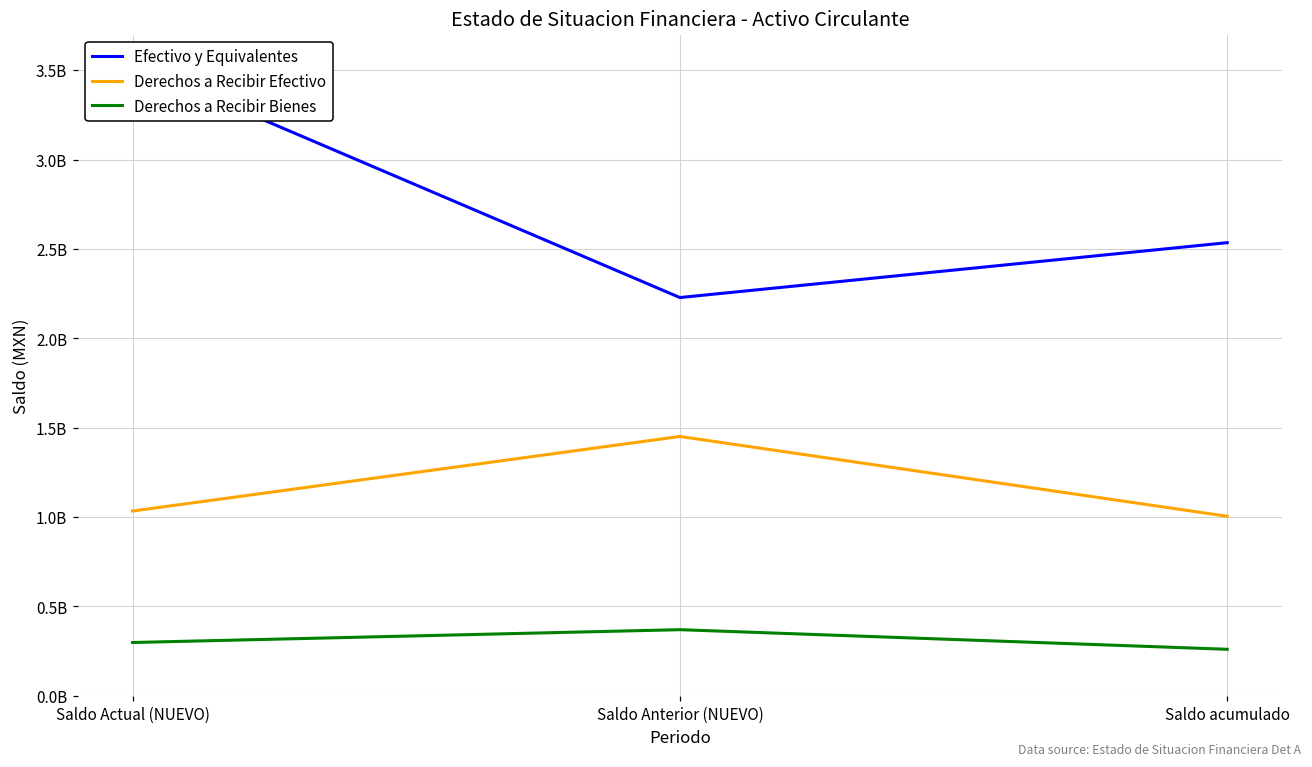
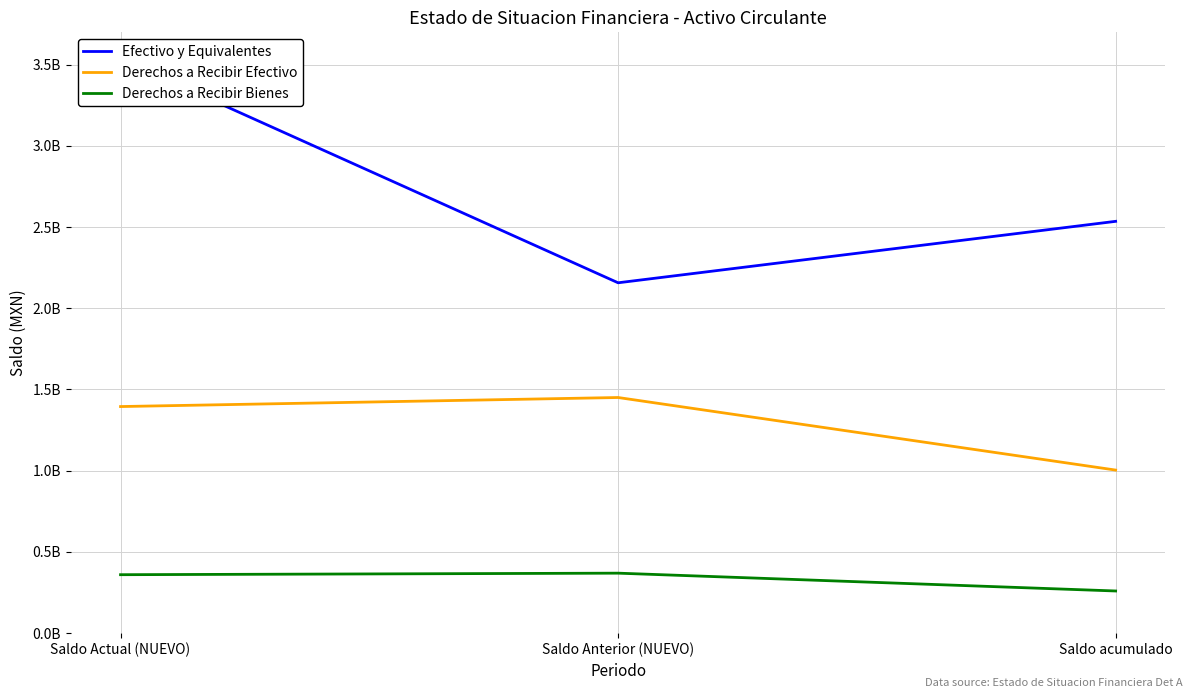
  {
    "Efectivo y Equivalentes": {
-     "Saldo Anterior (NUEVO)": 2230000000,
+     "Saldo Anterior (NUEVO)": 2160000000,
      "Saldo acumulado": 2530000000
    },
    "Derechos a Recibir Efectivo": {
-     "Saldo Actual (NUEVO)": 1030000000,
+     "Saldo Actual (NUEVO)": 1390000000,
      "Saldo Anterior (NUEVO)": 1450000000,
      "Saldo acumulado": 1000000000
    },
    "Derechos a Recibir Bienes": {
-     "Saldo Actual (NUEVO)": 300000000,
+     "Saldo Actual (NUEVO)": 360000000,
      "Saldo Anterior (NUEVO)": 370000000,
      "Saldo acumulado": 260000000
    }
  }
